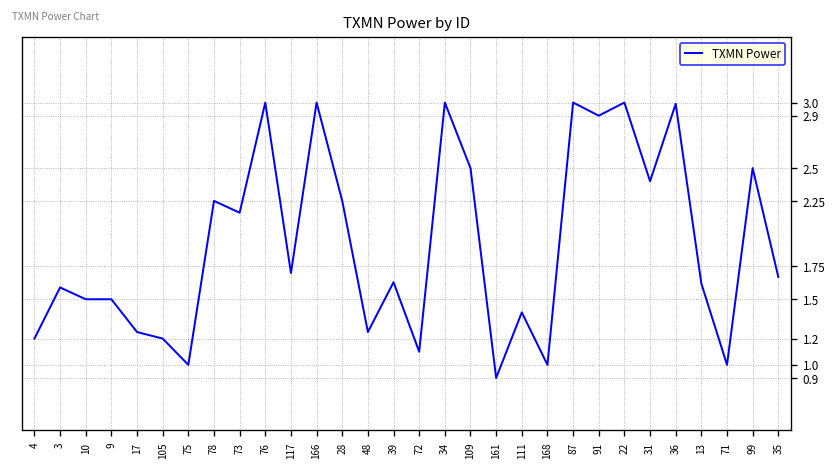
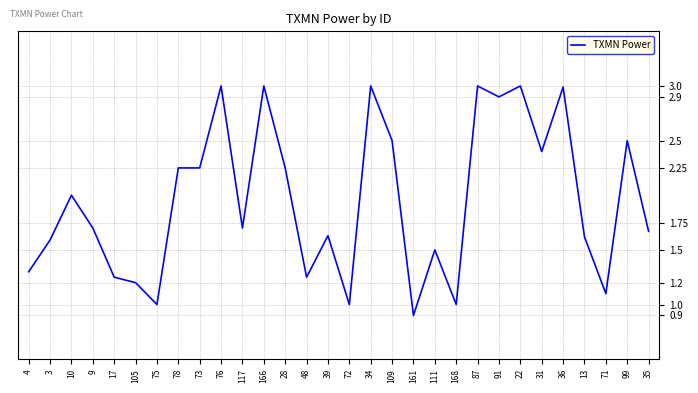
  {
-   "4": 1.2,
+   "4": 1.3,
    "3": 1.59,
-   "10": 1.5,
-   "9": 1.5,
+   "10": 2.0,
+   "9": 1.7,
    "17": 1.25,
    "105": 1.20,
    "75": 1.00,
    "78": 2.25,
-   "73": 2.16,
+   "73": 2.25,
    "76": 3.00,
    "117": 1.70,
    "166": 3.00,
    "28": 2.25,
    "48": 1.25,
    "39": 1.63,
-   "72": 1.1,
+   "72": 1.0,
    "34": 3.00,
    "109": 2.50,
    "161": 0.90,
-   "111": 1.4,
+   "111": 1.5,
    "168": 1.00,
    "87": 3.00,
    "91": 2.90,
    "22": 3.00,
    "31": 2.40,
    "36": 2.99,
    "13": 1.62,
-   "71": 1.0,
+   "71": 1.1,
    "99": 2.50,
    "35": 1.67
  }
